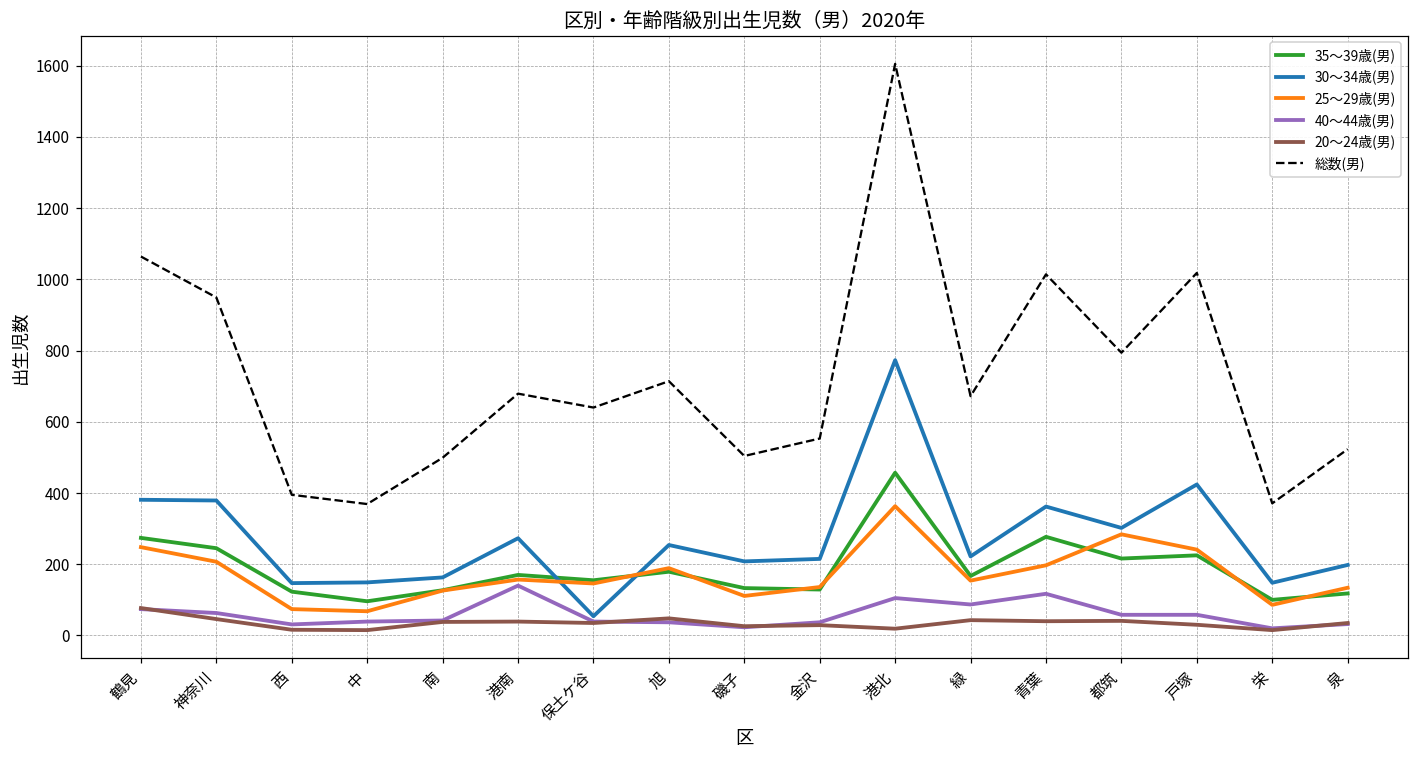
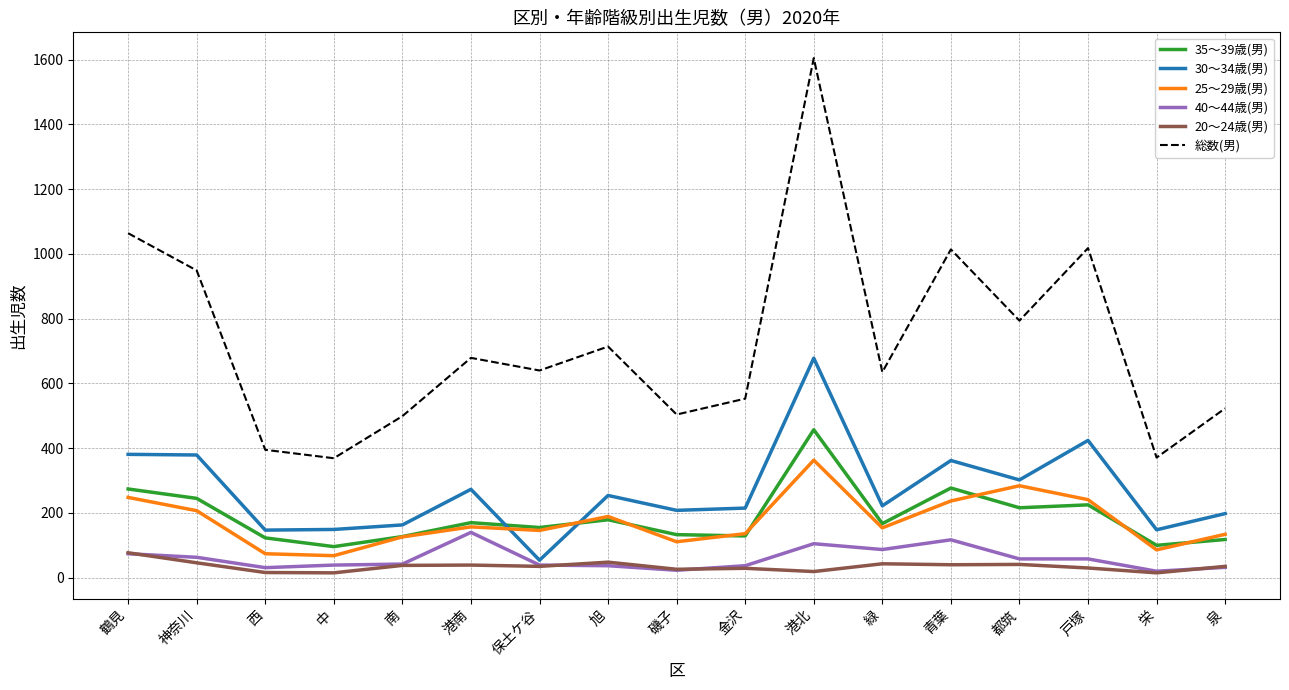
  {
    "35〜39歳(男)": {
      "鶴見": 270,
      "神奈川": 250,
      "西": 120,
      "中": 100,
      "港南": 170,
      "保土ケ谷": 160,
      "旭": 180,
      "磯子": 130,
      "港北": 460,
      "緑": 170,
      "青葉": 280,
      "都筑": 220,
      "戸塚": 230,
      "栄": 100,
      "泉": 120
    },
    "30〜34歳(男)": {
      "鶴見": 380,
      "神奈川": 380,
      "西": 150,
      "中": 150,
      "南": 160,
      "港南": 270,
      "保土ケ谷": 50,
      "旭": 250,
      "磯子": 210,
      "金沢": 220,
-     "港北": 770,
+     "港北": 680,
      "緑": 220,
      "青葉": 360,
      "都筑": 300,
      "戸塚": 420,
      "栄": 150,
      "泉": 200
    },
    "25〜29歳(男)": {
      "鶴見": 250,
      "神奈川": 210,
      "西": 70,
      "中": 70,
      "港南": 160,
      "保土ケ谷": 150,
      "旭": 190,
      "磯子": 110,
      "港北": 360,
      "緑": 150,
-     "青葉": 200,
+     "青葉": 240,
      "都筑": 280,
      "戸塚": 240,
      "栄": 90,
      "泉": 130
    },
    "40〜44歳(男)": {
      "神奈川": 60,
      "西": 30,
      "中": 40,
      "港南": 140,
      "旭": 40,
      "金沢": 40,
      "港北": 110,
      "緑": 90,
      "青葉": 120,
      "都筑": 60,
      "戸塚": 60
    },
    "20〜24歳(男)": {
      "神奈川": 50,
      "西": 20,
      "中": 20,
      "港南": 40,
      "旭": 50,
      "金沢": 30,
      "港北": 20,
      "緑": 40,
      "青葉": 40,
      "都筑": 40,
      "戸塚": 30
    },
    "総数(男)": {
      "鶴見": 1060,
      "神奈川": 950,
      "西": 400,
      "中": 370,
      "南": 500,
      "港南": 680,
      "保土ケ谷": 640,
      "旭": 710,
      "磯子": 500,
      "金沢": 550,
      "港北": 1610,
-     "緑": 670,
+     "緑": 640,
      "青葉": 1010,
      "都筑": 790,
      "戸塚": 1020,
      "栄": 370,
      "泉": 520
    }
  }
